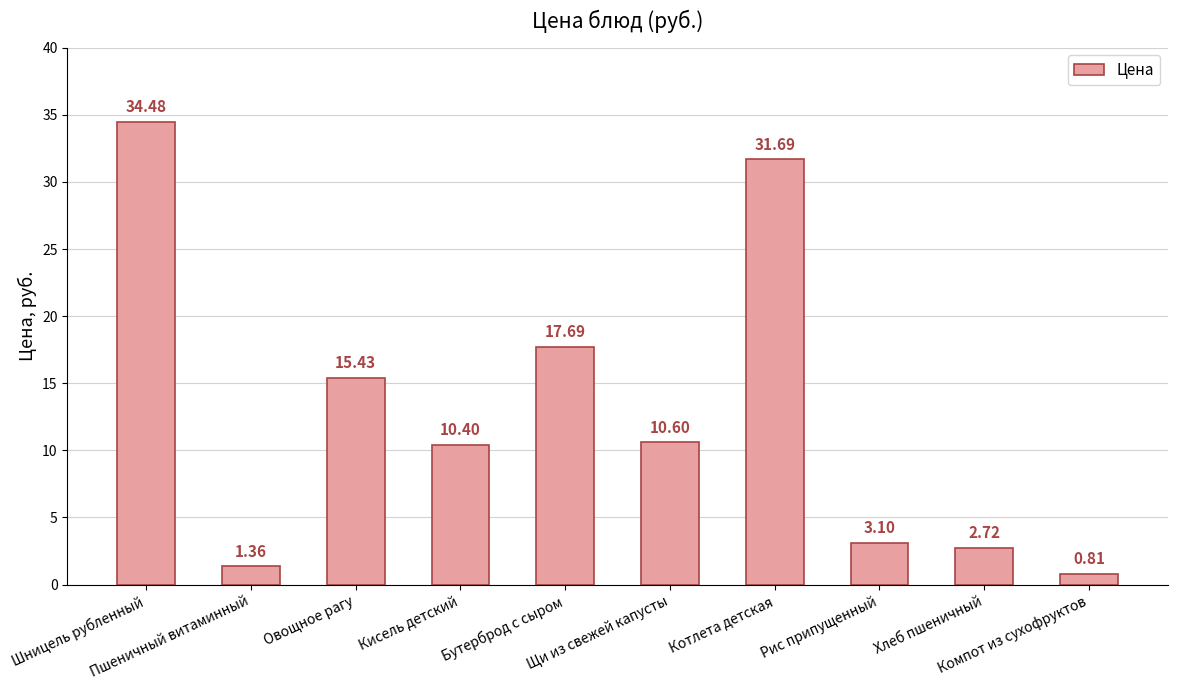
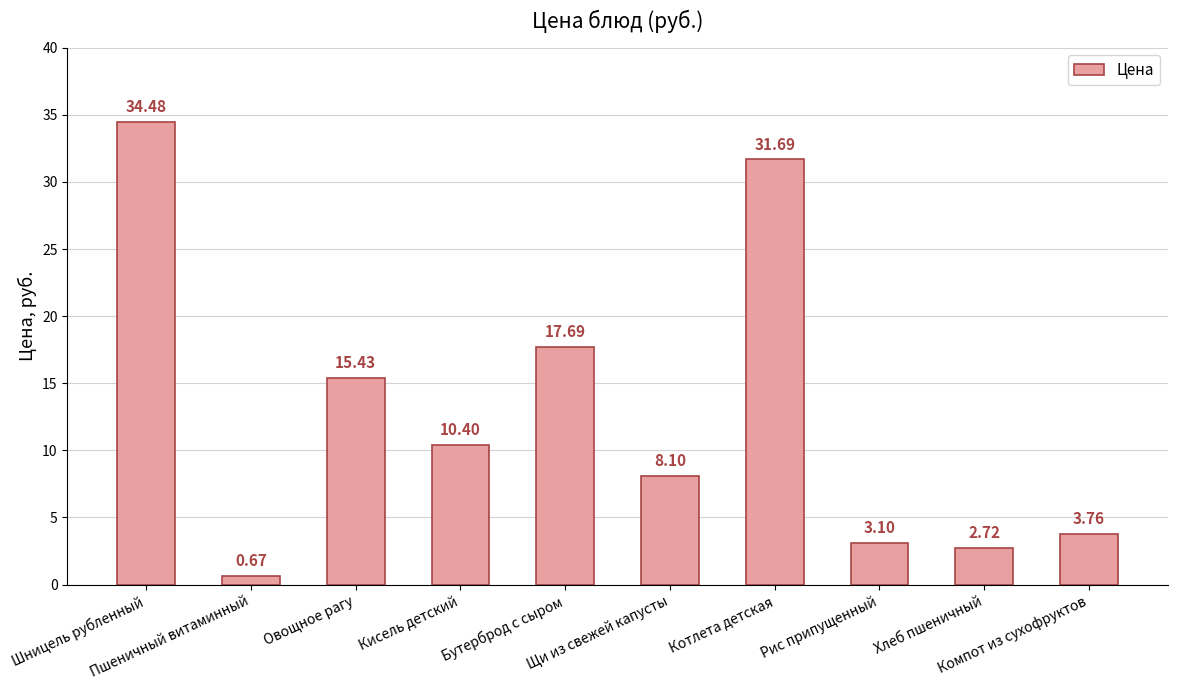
  {
    "Шницель рубленный": 34.48,
-   "Пшеничный витаминный": 1.36,
+   "Пшеничный витаминный": 0.67,
    "Овощное рагу": 15.43,
    "Кисель детский": 10.40,
    "Бутерброд с сыром": 17.69,
-   "Щи из свежей капусты": 10.60,
+   "Щи из свежей капусты": 8.10,
    "Котлета детская": 31.69,
    "Рис припущенный": 3.10,
    "Хлеб пшеничный": 2.72,
-   "Компот из сухофруктов": 0.81
+   "Компот из сухофруктов": 3.76
  }
